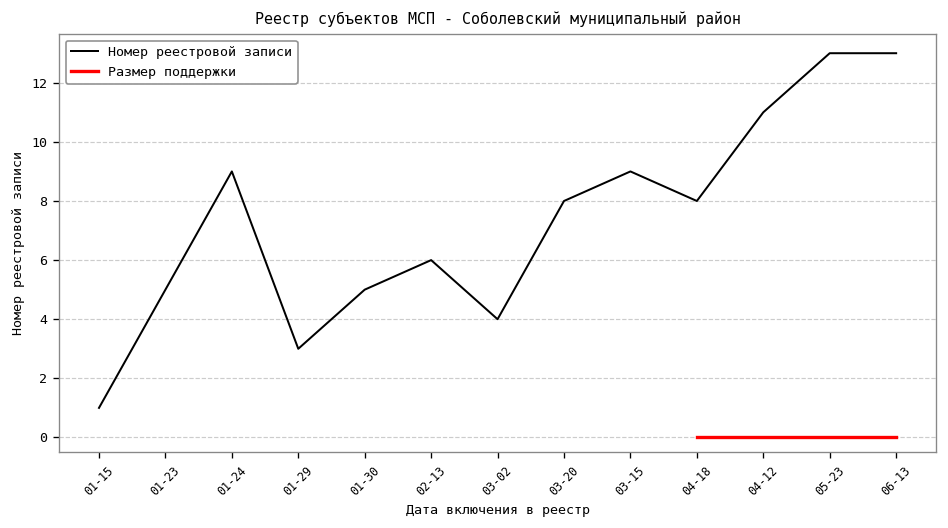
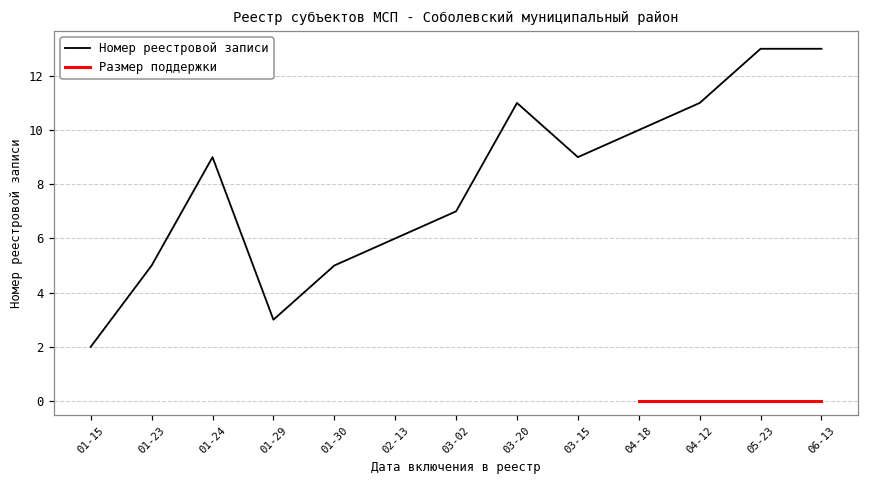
  {
    "Номер реестровой записи": {
-     "01-15": 1,
+     "01-15": 2,
      "01-23": 5,
      "01-24": 9,
      "01-29": 3,
      "01-30": 5,
      "02-13": 6,
-     "03-02": 4,
-     "03-20": 8,
+     "03-02": 7,
+     "03-20": 11,
      "03-15": 9,
-     "04-18": 8,
+     "04-18": 10,
      "04-12": 11,
      "05-23": 13,
      "06-13": 13
    },
    "Размер поддержки": {
      "04-18": 0,
      "04-12": 0,
      "05-23": 0,
      "06-13": 0
    }
  }
